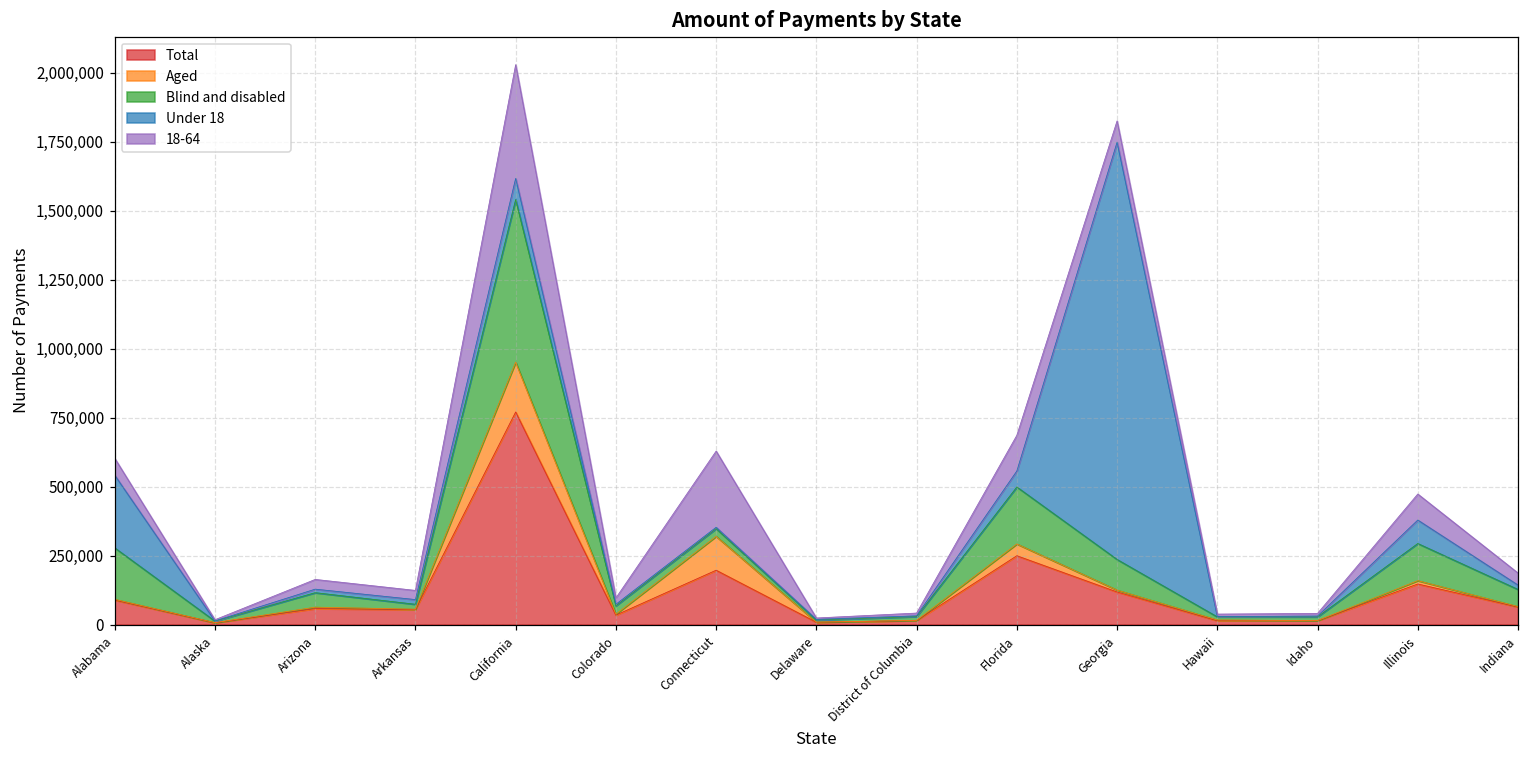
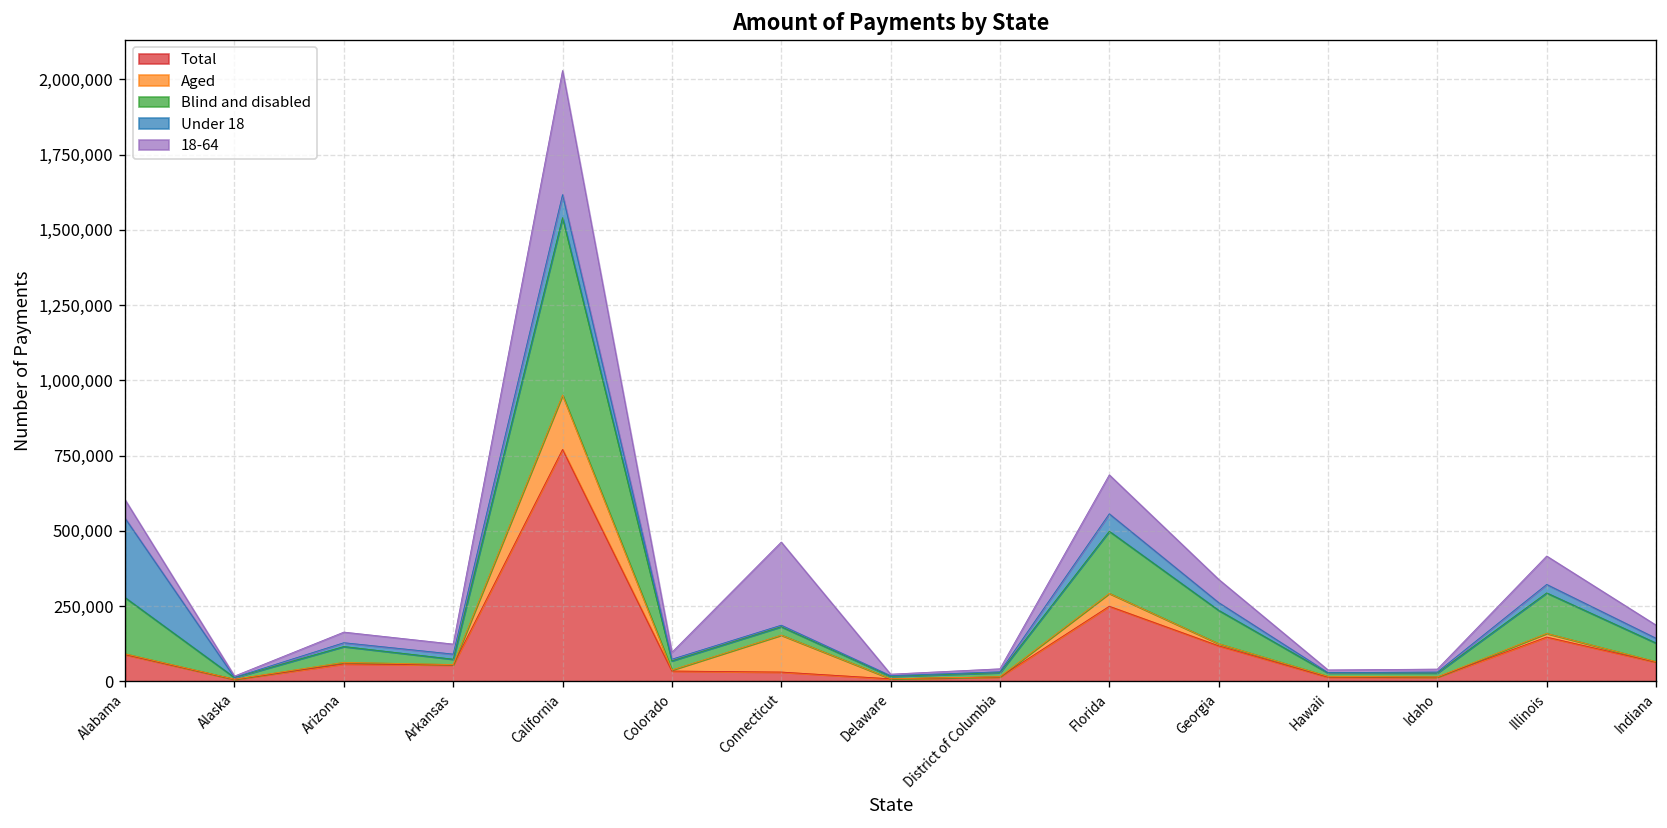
  {
    "Total": {
      "California": "770,000",
-     "Connecticut": "200,000",
+     "Connecticut": "30,000",
      "Florida": "250,000",
      "Illinois": "150,000"
    },
    "Aged": {
      "California": "180,000",
      "Connecticut": "120,000",
      "Florida": "40,000",
      "Illinois": "10,000"
    },
    "Blind and disabled": {
      "Alabama": "190,000",
      "Arizona": "50,000",
      "Arkansas": "20,000",
      "California": "590,000",
      "Florida": "210,000",
      "Georgia": "110,000",
      "Illinois": "130,000",
      "Indiana": "60,000"
    },
    "Under 18": {
      "Alabama": "260,000",
      "Arizona": "10,000",
      "Arkansas": "20,000",
      "California": "80,000",
      "Florida": "60,000",
-     "Georgia": "1,510,000",
-     "Illinois": "90,000",
+     "Georgia": "30,000",
+     "Illinois": "30,000",
      "Indiana": "20,000"
    },
    "18-64": {
      "Alabama": "60,000",
      "Arizona": "40,000",
      "Arkansas": "30,000",
      "California": "410,000",
      "Colorado": "20,000",
      "Connecticut": "280,000",
      "Florida": "130,000",
      "Georgia": "80,000",
      "Illinois": "90,000",
      "Indiana": "40,000"
    }
  }
